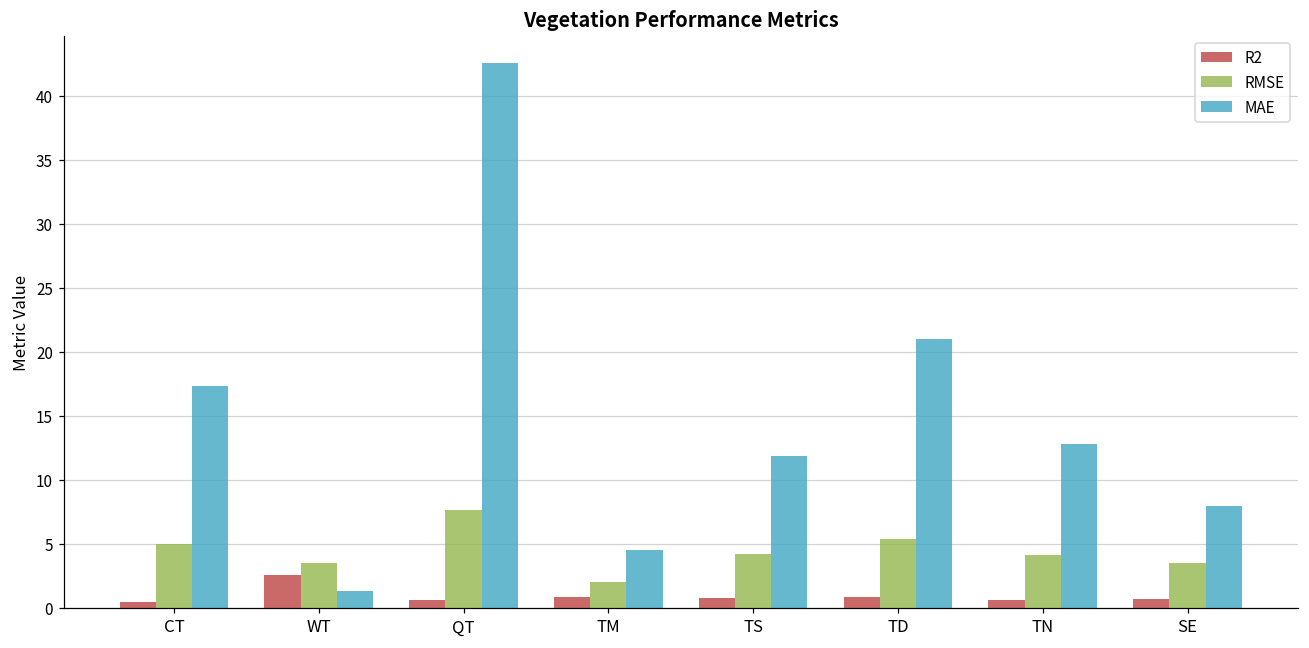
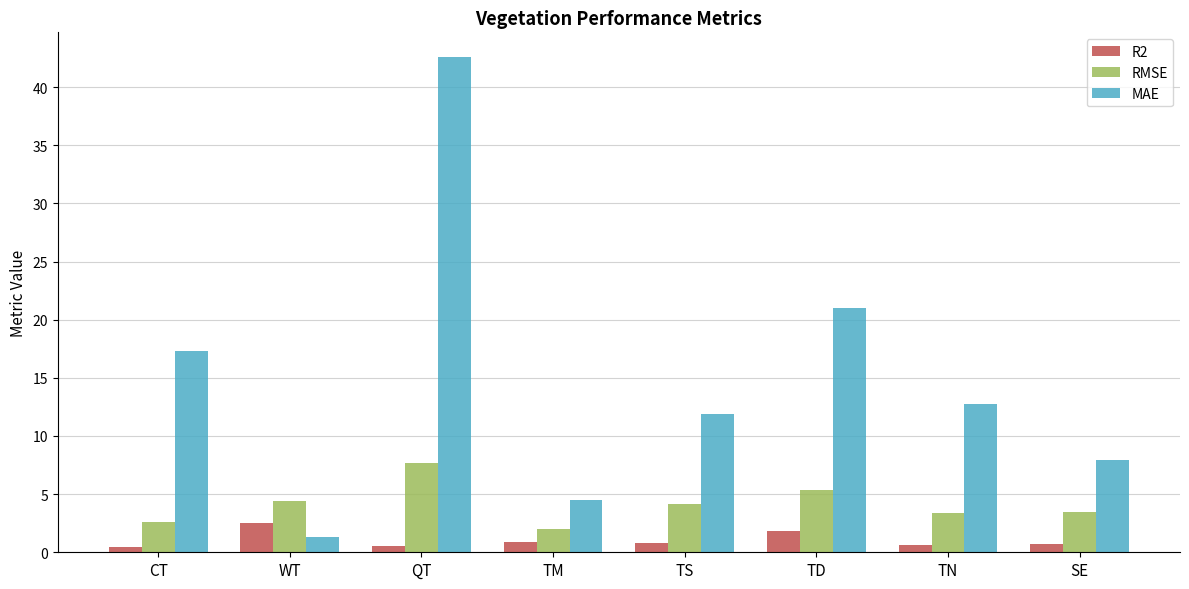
  {
    "R2": {
      "CT": 0.5,
      "WT": 2.5,
      "QT": 0.6,
      "TM": 0.9,
      "TS": 0.8,
-     "TD": 0.8,
+     "TD": 1.8,
      "TN": 0.6,
      "SE": 0.7
    },
    "RMSE": {
-     "CT": 5.0,
-     "WT": 3.5,
+     "CT": 2.6,
+     "WT": 4.4,
      "QT": 7.7,
      "TM": 2.0,
      "TS": 4.2,
      "TD": 5.3,
-     "TN": 4.1,
+     "TN": 3.4,
      "SE": 3.5
    },
    "MAE": {
      "CT": 17.3,
      "WT": 1.3,
      "QT": 42.6,
      "TM": 4.5,
      "TS": 11.9,
      "TD": 21.0,
      "TN": 12.8,
      "SE": 8.0
    }
  }
